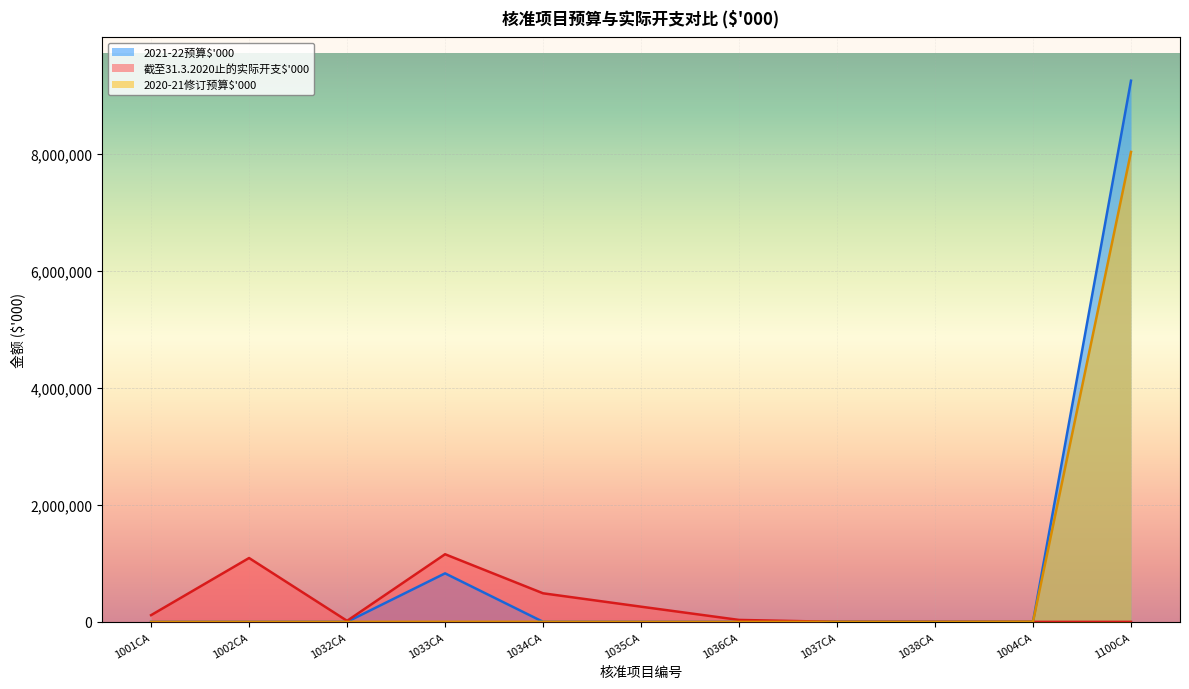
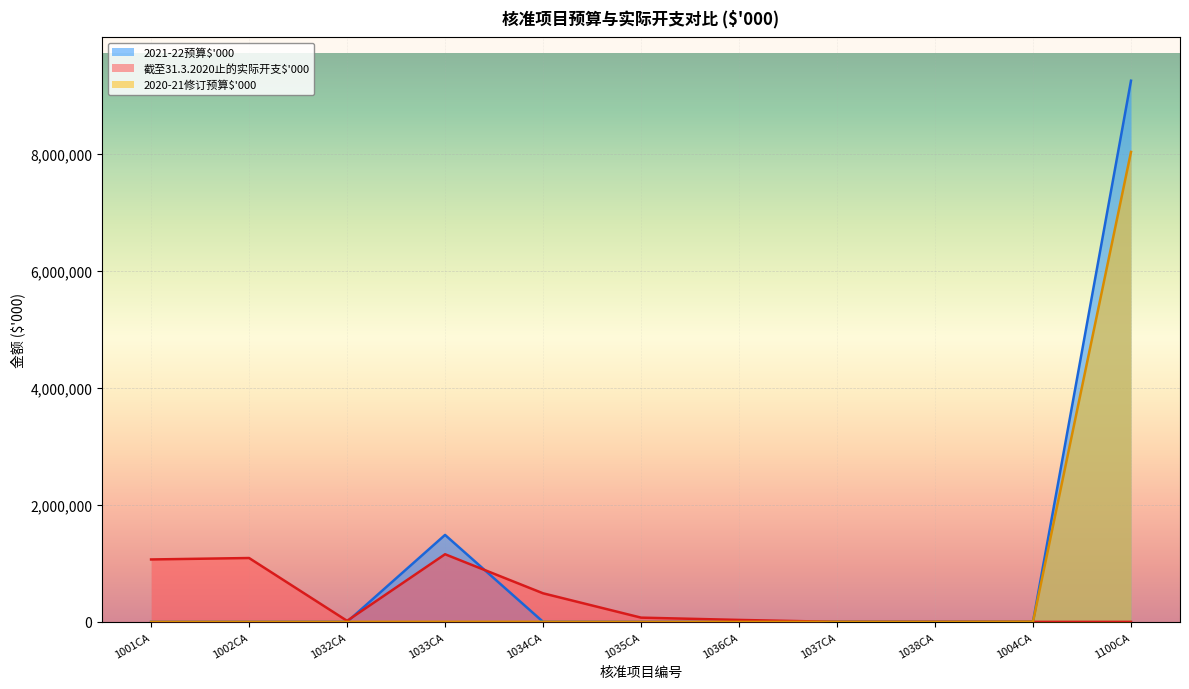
  {
    "2021-22预算$'000": {
-     "1033CA": "800,000",
+     "1033CA": "1,500,000",
      "1100CA": "9,300,000"
    },
    "截至31.3.2020止的实际开支$'000": {
-     "1001CA": "100,000",
+     "1001CA": "1,100,000",
      "1002CA": "1,100,000",
      "1033CA": "1,200,000",
      "1034CA": "500,000",
-     "1035CA": "300,000",
+     "1035CA": "100,000",
      "1100CA": "0"
    },
    "2020-21修订预算$'000": {
      "1033CA": "0",
      "1100CA": "8,000,000"
    }
  }
